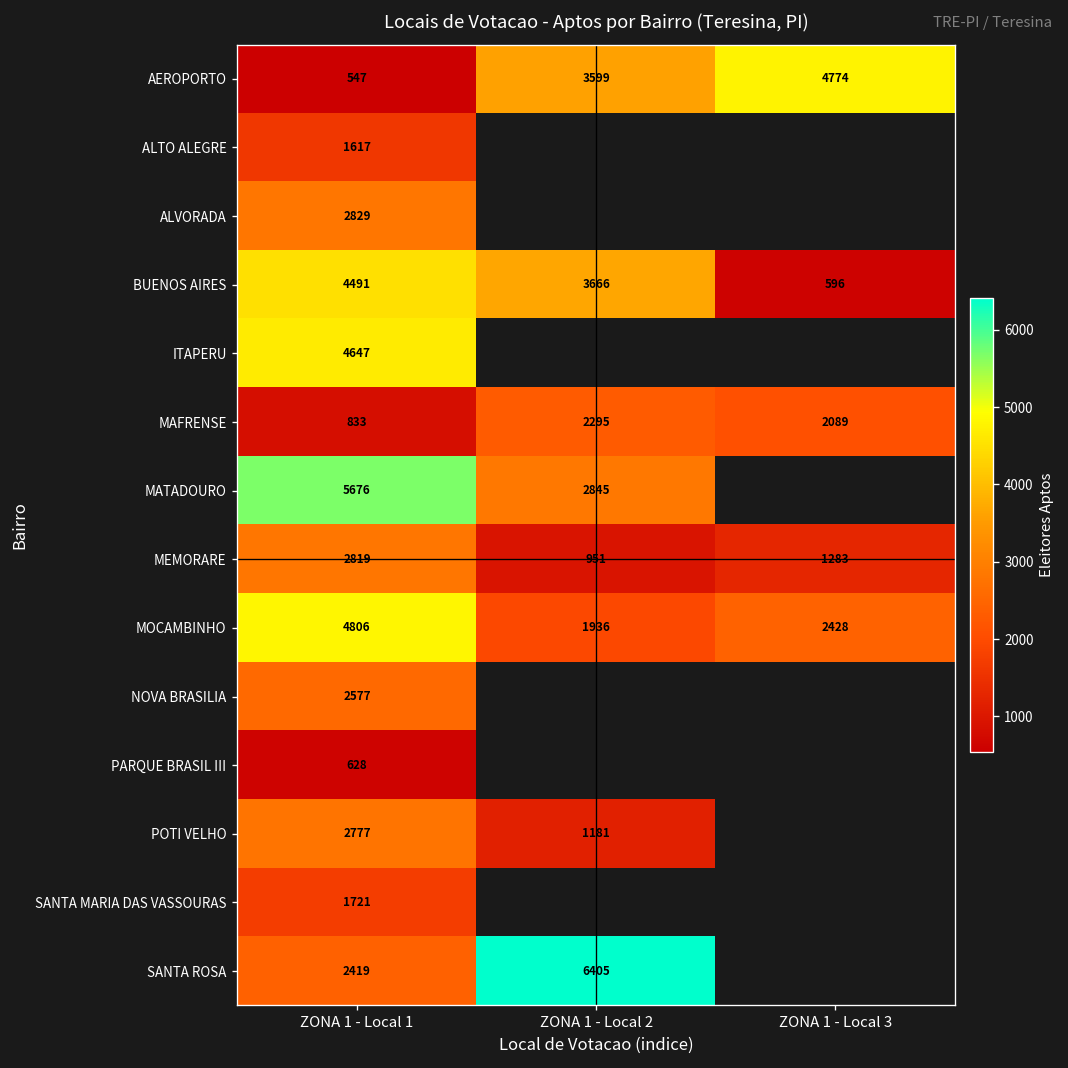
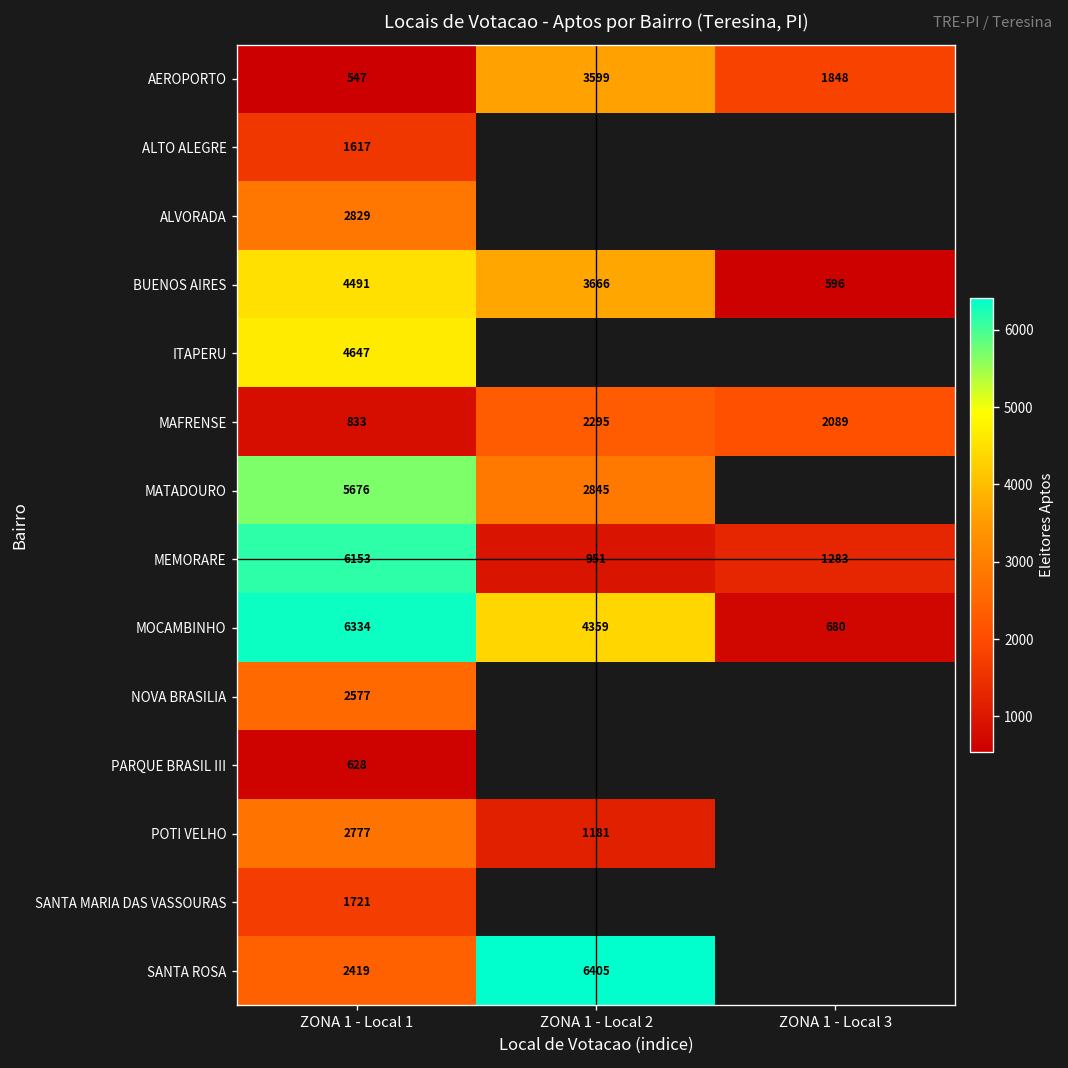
  {
    "AEROPORTO": {
      "ZONA 1 - Local 1": 547,
      "ZONA 1 - Local 2": 3599,
-     "ZONA 1 - Local 3": 4774
+     "ZONA 1 - Local 3": 1848
    },
    "ALTO ALEGRE": {
      "ZONA 1 - Local 1": 1617
    },
    "ALVORADA": {
      "ZONA 1 - Local 1": 2829
    },
    "BUENOS AIRES": {
      "ZONA 1 - Local 1": 4491,
      "ZONA 1 - Local 2": 3666,
      "ZONA 1 - Local 3": 596
    },
    "ITAPERU": {
      "ZONA 1 - Local 1": 4647
    },
    "MAFRENSE": {
      "ZONA 1 - Local 1": 833,
      "ZONA 1 - Local 2": 2295,
      "ZONA 1 - Local 3": 2089
    },
    "MATADOURO": {
      "ZONA 1 - Local 1": 5676,
      "ZONA 1 - Local 2": 2845
    },
    "MEMORARE": {
-     "ZONA 1 - Local 1": 2819,
+     "ZONA 1 - Local 1": 6153,
      "ZONA 1 - Local 2": 951,
      "ZONA 1 - Local 3": 1283
    },
    "MOCAMBINHO": {
-     "ZONA 1 - Local 1": 4806,
-     "ZONA 1 - Local 2": 1936,
-     "ZONA 1 - Local 3": 2428
+     "ZONA 1 - Local 1": 6334,
+     "ZONA 1 - Local 2": 4359,
+     "ZONA 1 - Local 3": 680
    },
    "NOVA BRASILIA": {
      "ZONA 1 - Local 1": 2577
    },
    "PARQUE BRASIL III": {
      "ZONA 1 - Local 1": 628
    },
    "POTI VELHO": {
      "ZONA 1 - Local 1": 2777,
      "ZONA 1 - Local 2": 1181
    },
    "SANTA MARIA DAS VASSOURAS": {
      "ZONA 1 - Local 1": 1721
    },
    "SANTA ROSA": {
      "ZONA 1 - Local 1": 2419,
      "ZONA 1 - Local 2": 6405
    }
  }
